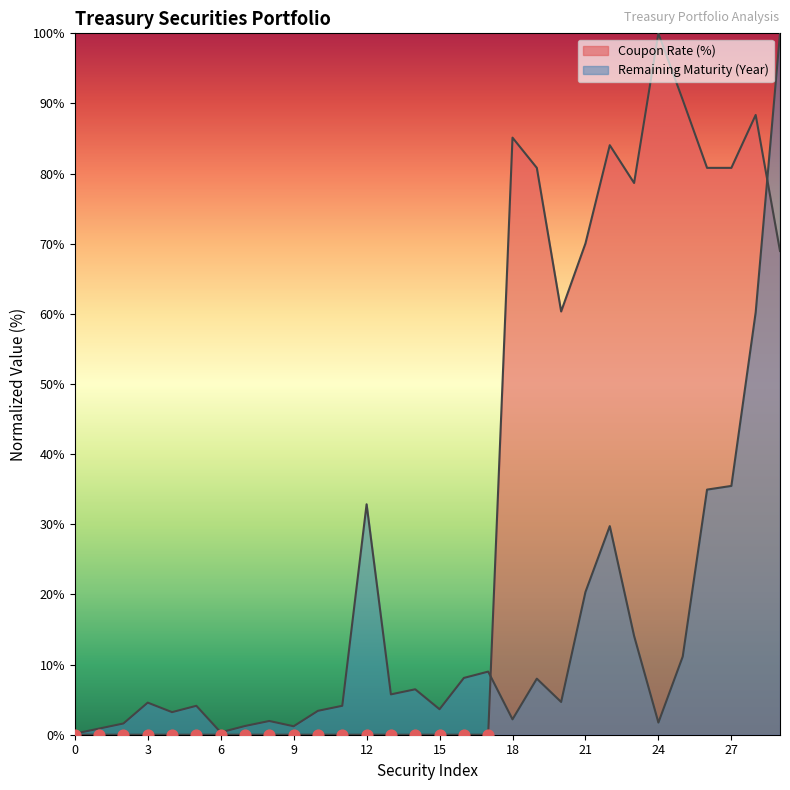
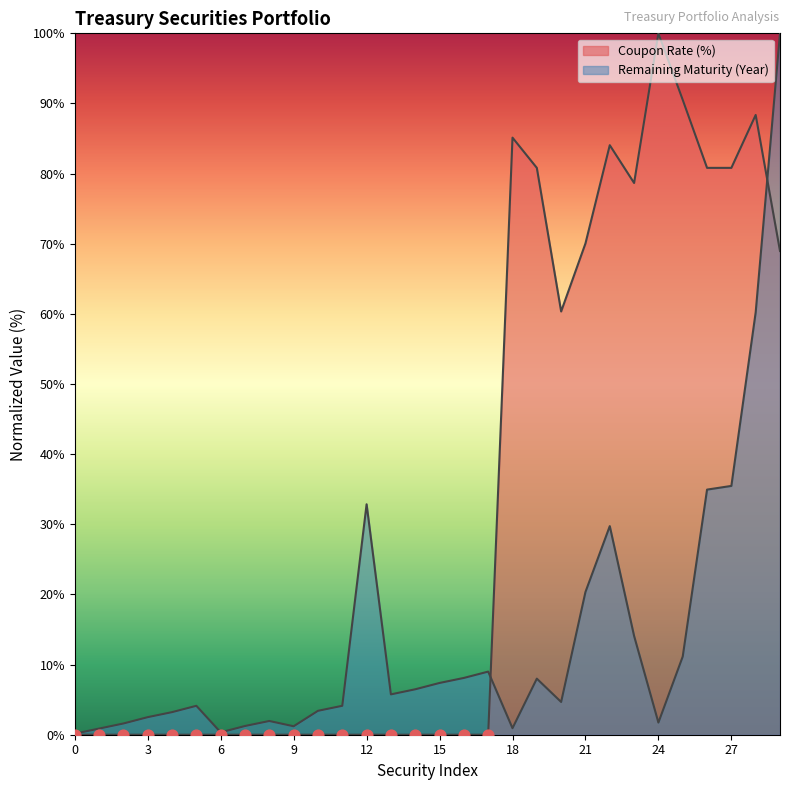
  {
    "Remaining Maturity (Year)": {
-     "3": "5%",
+     "3": "3%",
      "9": "1%",
      "12": "33%",
-     "15": "4%",
-     "18": "2%",
+     "15": "7%",
+     "18": "1%",
      "21": "20%",
      "24": "2%",
      "27": "35%"
    }
  }
